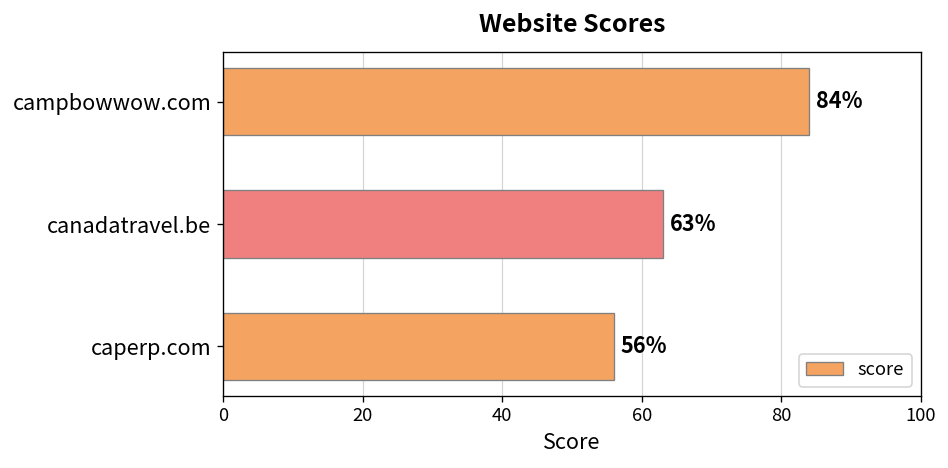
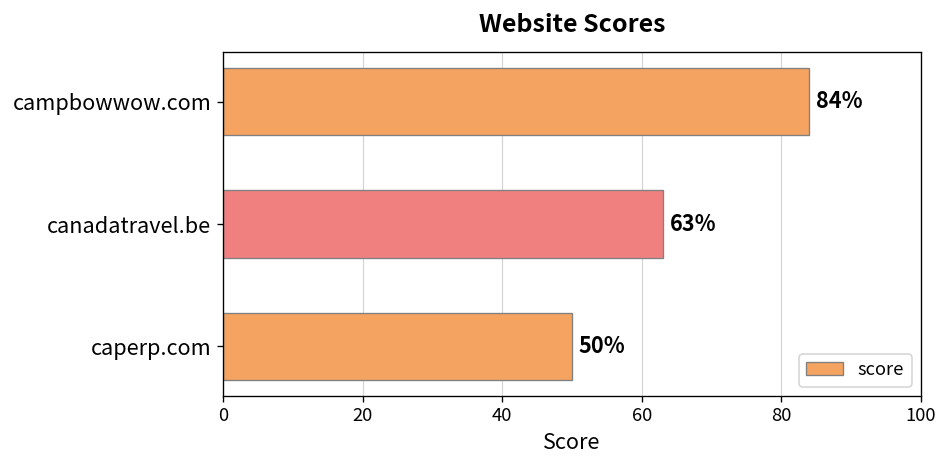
  {
    "campbowwow.com": "84%",
    "canadatravel.be": "63%",
-   "caperp.com": "56%"
+   "caperp.com": "50%"
  }
